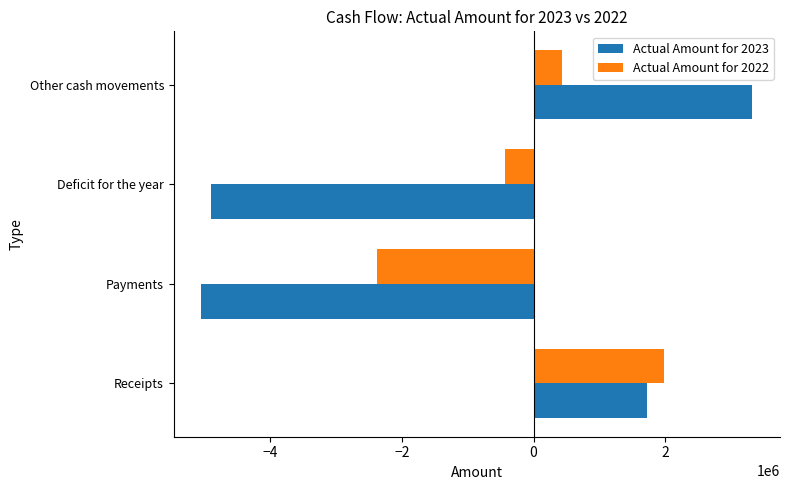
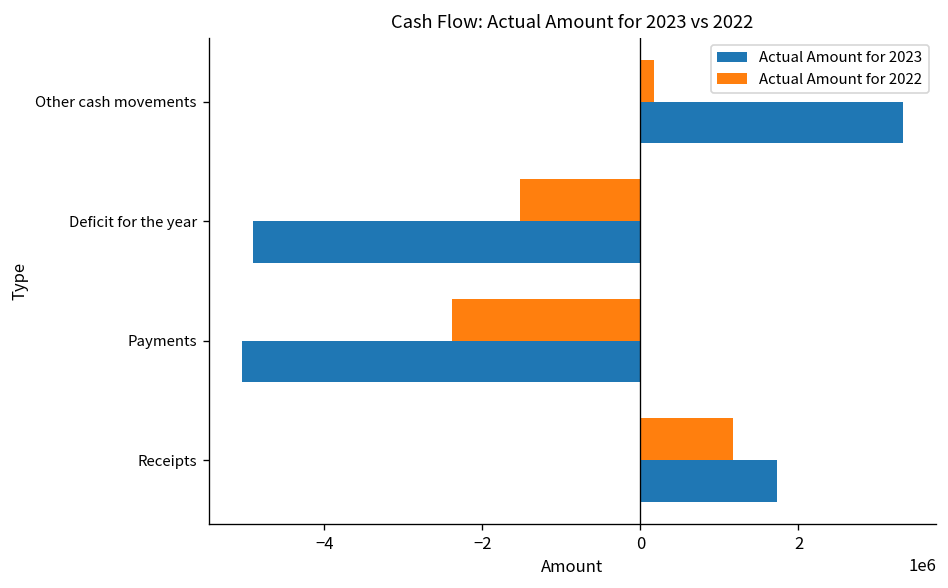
  {
    "Actual Amount for 2023": {
      "Other cash movements": 3300000,
      "Deficit for the year": -4900000,
      "Payments": -5000000,
      "Receipts": 1700000
    },
    "Actual Amount for 2022": {
-     "Other cash movements": 400000,
-     "Deficit for the year": -400000,
+     "Other cash movements": 200000,
+     "Deficit for the year": -1500000,
      "Payments": -2400000,
-     "Receipts": 2000000
+     "Receipts": 1200000
    }
  }
